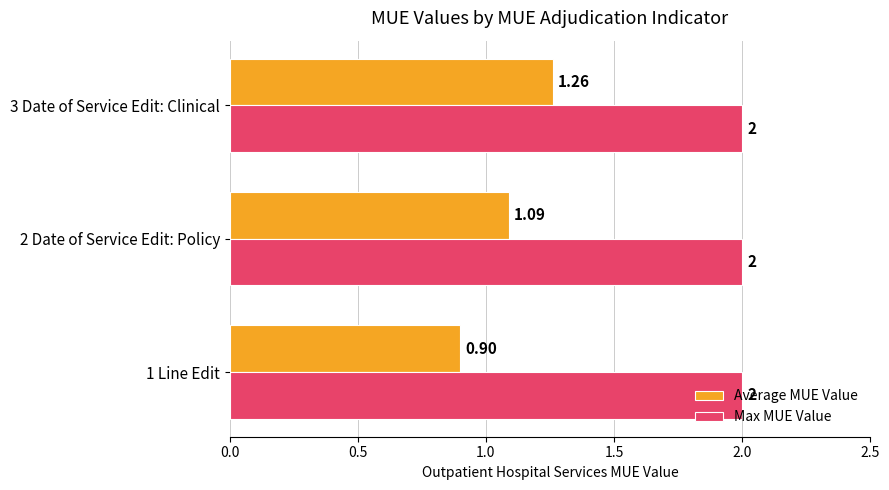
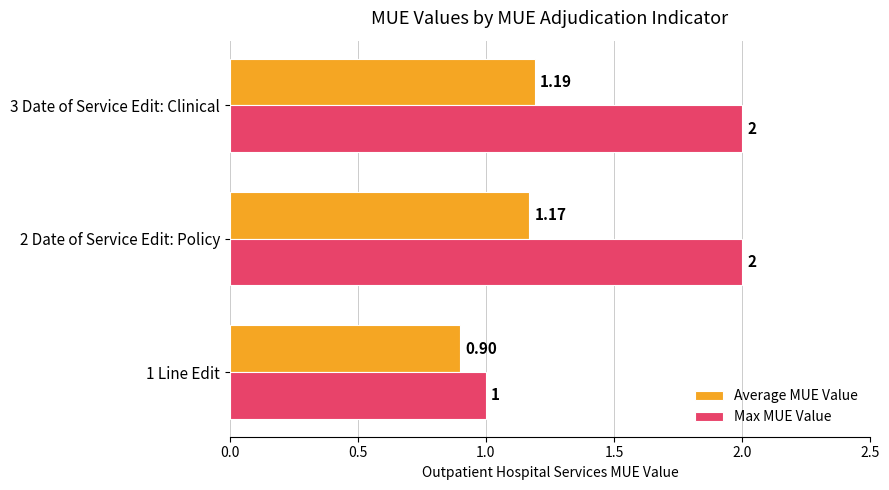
  {
    "Average MUE Value": {
-     "3 Date of Service Edit: Clinical": 1.26,
-     "2 Date of Service Edit: Policy": 1.09,
+     "3 Date of Service Edit: Clinical": 1.19,
+     "2 Date of Service Edit: Policy": 1.17,
      "1 Line Edit": 0.90
    },
    "Max MUE Value": {
      "3 Date of Service Edit: Clinical": 2,
      "2 Date of Service Edit: Policy": 2,
-     "1 Line Edit": 2
+     "1 Line Edit": 1
    }
  }
